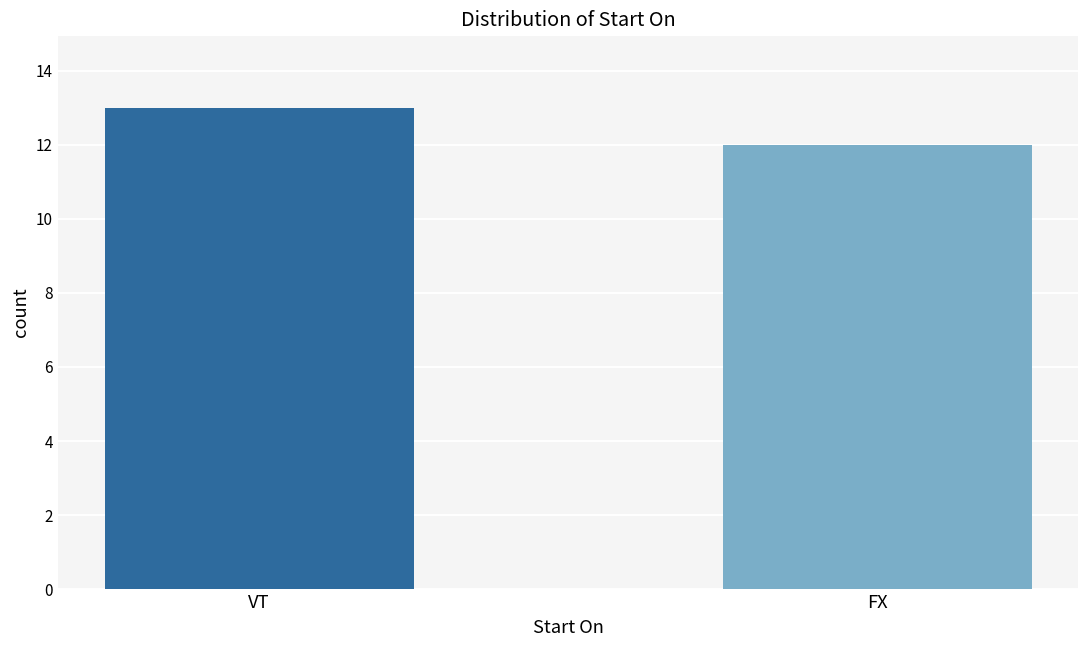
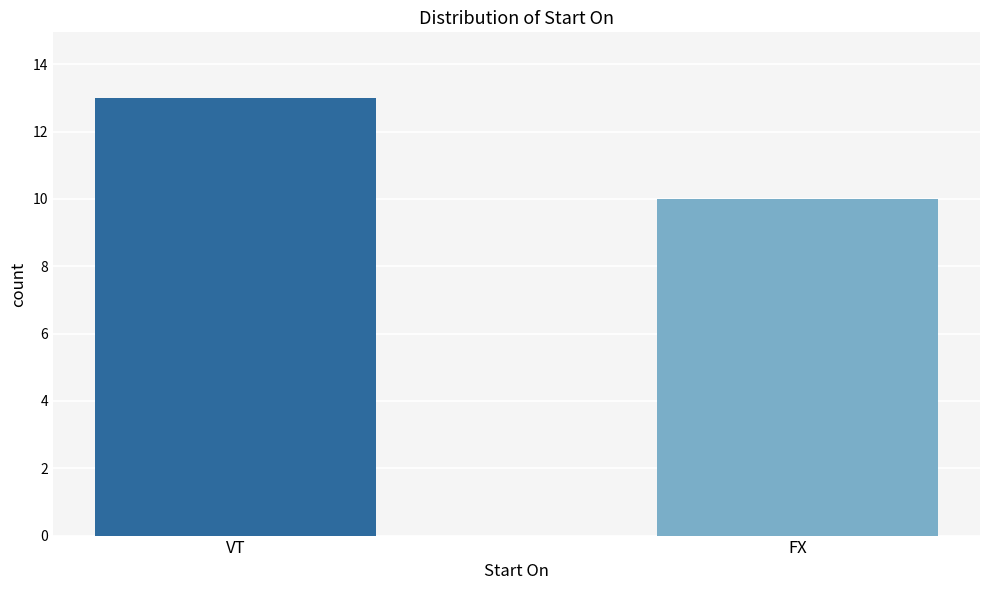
  {
    "VT": 13,
-   "FX": 12
+   "FX": 10
  }
